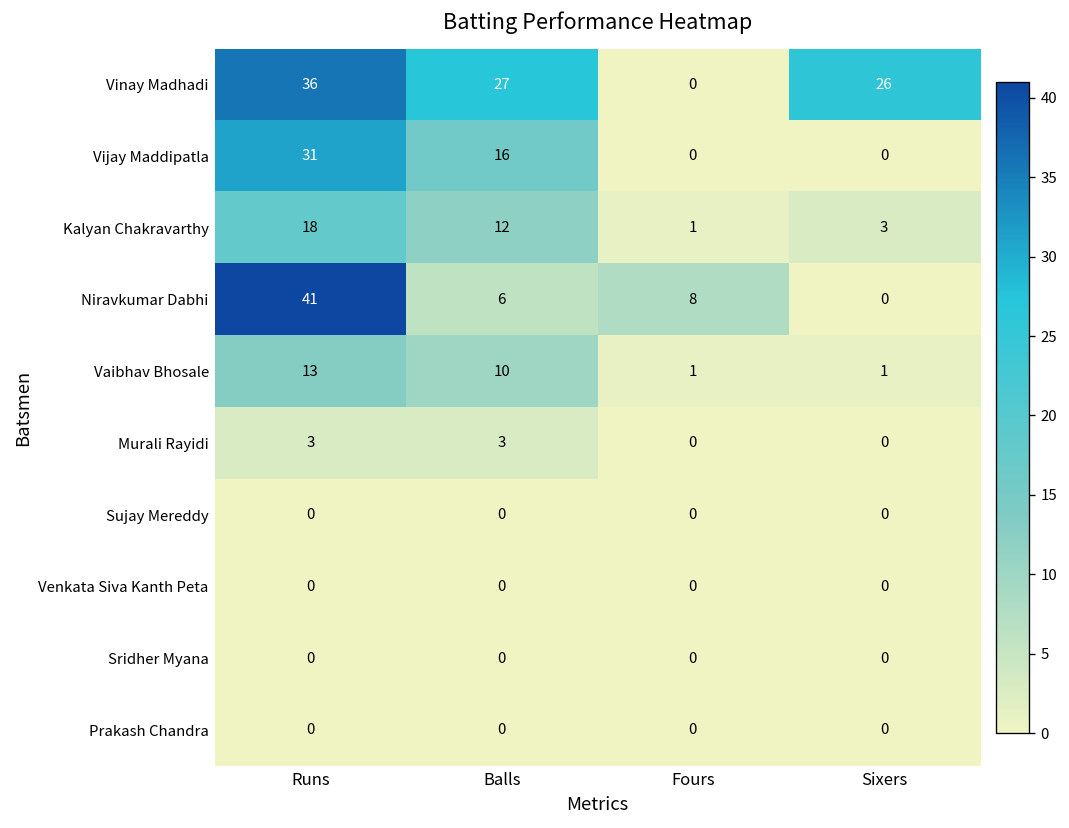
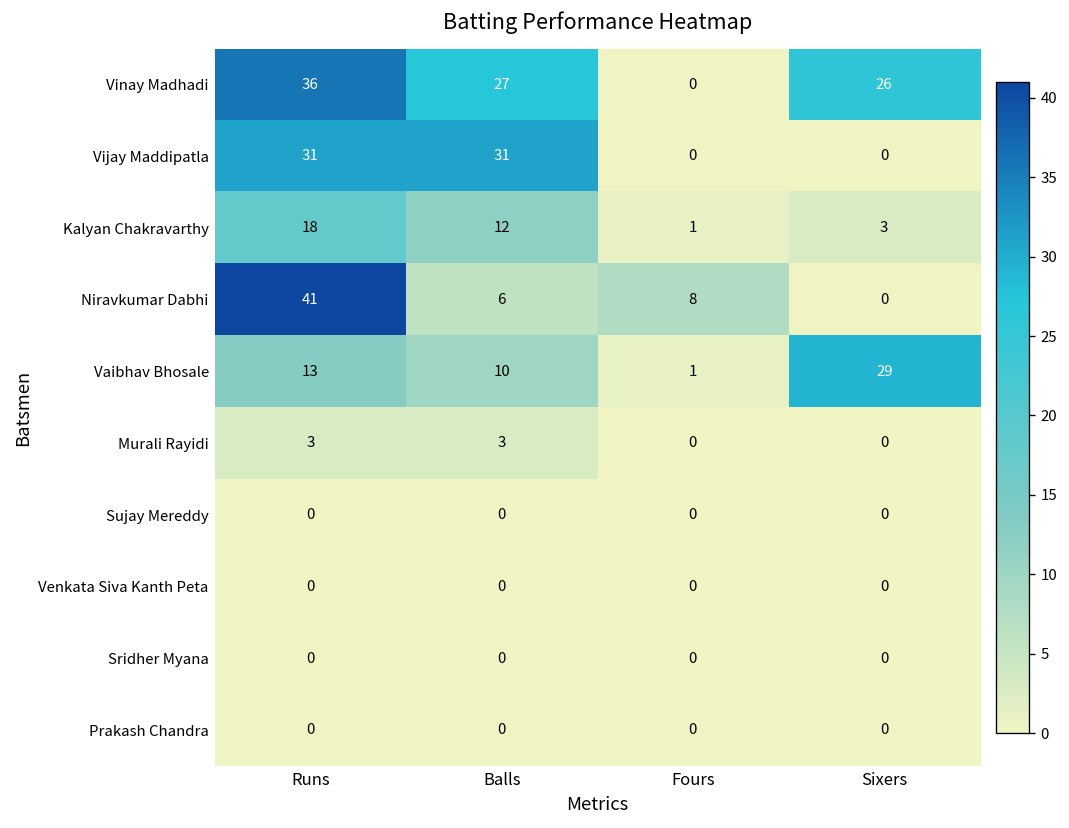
  {
    "Vinay Madhadi": {
      "Runs": 36,
      "Balls": 27,
      "Fours": 0,
      "Sixers": 26
    },
    "Vijay Maddipatla": {
      "Runs": 31,
-     "Balls": 16,
+     "Balls": 31,
      "Fours": 0,
      "Sixers": 0
    },
    "Kalyan Chakravarthy": {
      "Runs": 18,
      "Balls": 12,
      "Fours": 1,
      "Sixers": 3
    },
    "Niravkumar Dabhi": {
      "Runs": 41,
      "Balls": 6,
      "Fours": 8,
      "Sixers": 0
    },
    "Vaibhav Bhosale": {
      "Runs": 13,
      "Balls": 10,
      "Fours": 1,
-     "Sixers": 1
+     "Sixers": 29
    },
    "Murali Rayidi": {
      "Runs": 3,
      "Balls": 3,
      "Fours": 0,
      "Sixers": 0
    },
    "Sujay Mereddy": {
      "Runs": 0,
      "Balls": 0,
      "Fours": 0,
      "Sixers": 0
    },
    "Venkata Siva Kanth Peta": {
      "Runs": 0,
      "Balls": 0,
      "Fours": 0,
      "Sixers": 0
    },
    "Sridher Myana": {
      "Runs": 0,
      "Balls": 0,
      "Fours": 0,
      "Sixers": 0
    },
    "Prakash Chandra": {
      "Runs": 0,
      "Balls": 0,
      "Fours": 0,
      "Sixers": 0
    }
  }
